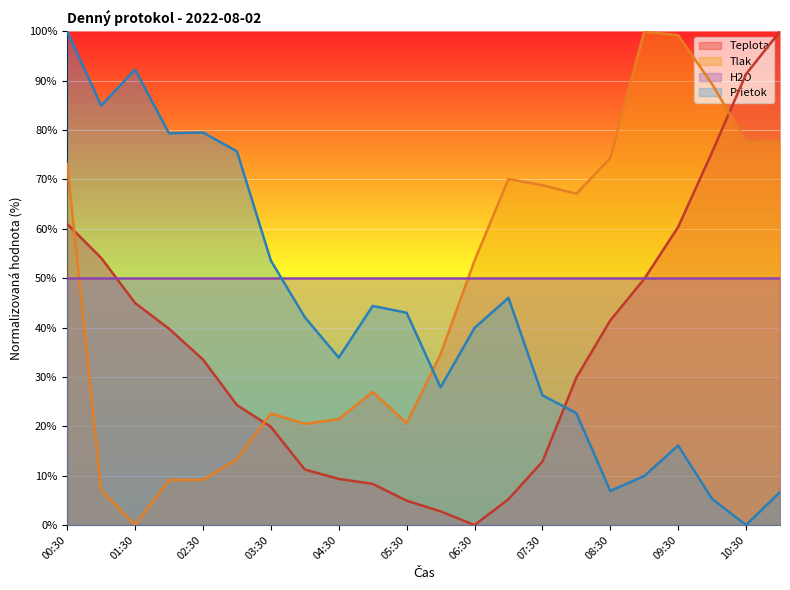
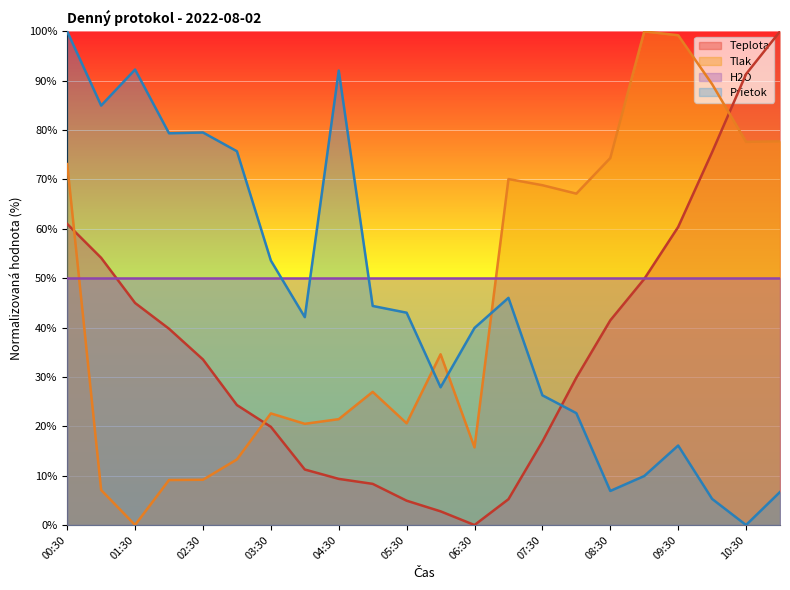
  {
    "Teplota": {
      "00:30": "61%",
      "01:30": "45%",
      "02:30": "34%",
      "03:30": "20%",
      "04:30": "9%",
      "05:30": "5%",
      "06:30": "0%",
-     "07:30": "13%",
+     "07:30": "17%",
      "08:30": "41%",
      "09:30": "60%"
    },
    "Tlak": {
      "00:30": "73%",
      "01:30": "0%",
      "02:30": "9%",
      "03:30": "23%",
      "04:30": "21%",
      "05:30": "21%",
-     "06:30": "54%",
+     "06:30": "16%",
      "07:30": "69%",
      "08:30": "74%",
      "09:30": "99%",
      "10:30": "78%"
    },
    "H2O": {
      "00:30": "50%",
      "01:30": "50%",
      "02:30": "50%",
      "03:30": "50%",
      "04:30": "50%",
      "05:30": "50%",
      "06:30": "50%",
      "07:30": "50%",
      "08:30": "50%",
      "09:30": "50%",
      "10:30": "50%"
    },
    "Prietok": {
      "00:30": "100%",
      "01:30": "92%",
      "02:30": "80%",
      "03:30": "54%",
-     "04:30": "34%",
+     "04:30": "92%",
      "05:30": "43%",
      "06:30": "40%",
      "07:30": "26%",
      "08:30": "7%",
      "09:30": "16%",
      "10:30": "0%"
    }
  }
